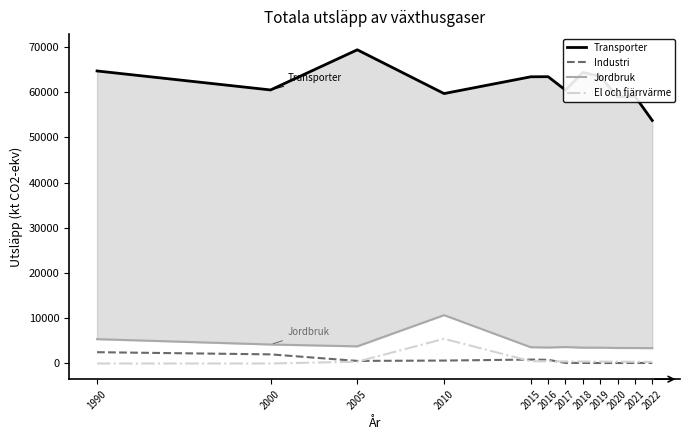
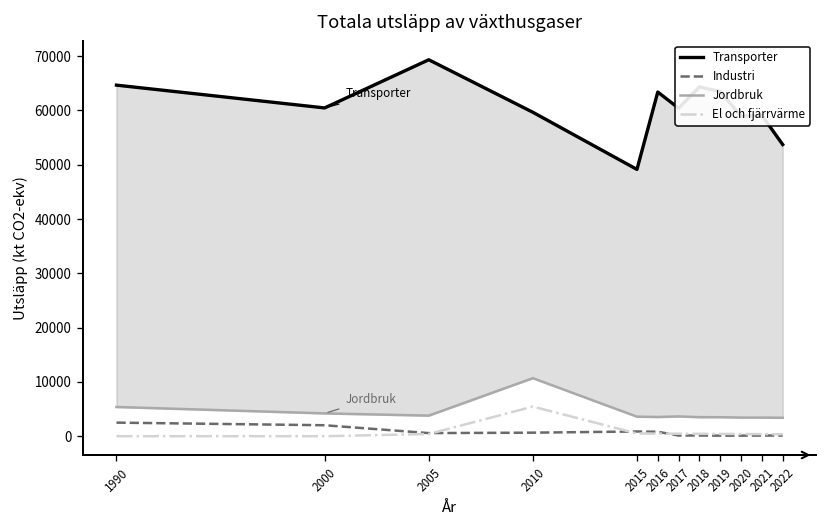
  {
    "Transporter": {
      "1990": 65000,
      "2000": 60000,
      "2005": 69000,
      "2010": 60000,
-     "2015": 63000,
+     "2015": 49000,
      "2016": 63000,
      "2022": 54000
    },
    "Industri": {
      "1990": 2000,
      "2000": 2000,
      "2010": 1000
    },
    "Jordbruk": {
      "1990": 5000,
      "2000": 4000,
      "2005": 4000,
      "2010": 11000,
      "2015": 4000,
      "2016": 4000,
      "2017": 4000,
      "2018": 4000,
      "2019": 3000,
      "2020": 3000,
      "2021": 3000,
      "2022": 3000
    },
    "El och fjärrvärme": {
      "1990": 0,
      "2000": 0,
      "2010": 5000
    }
  }
